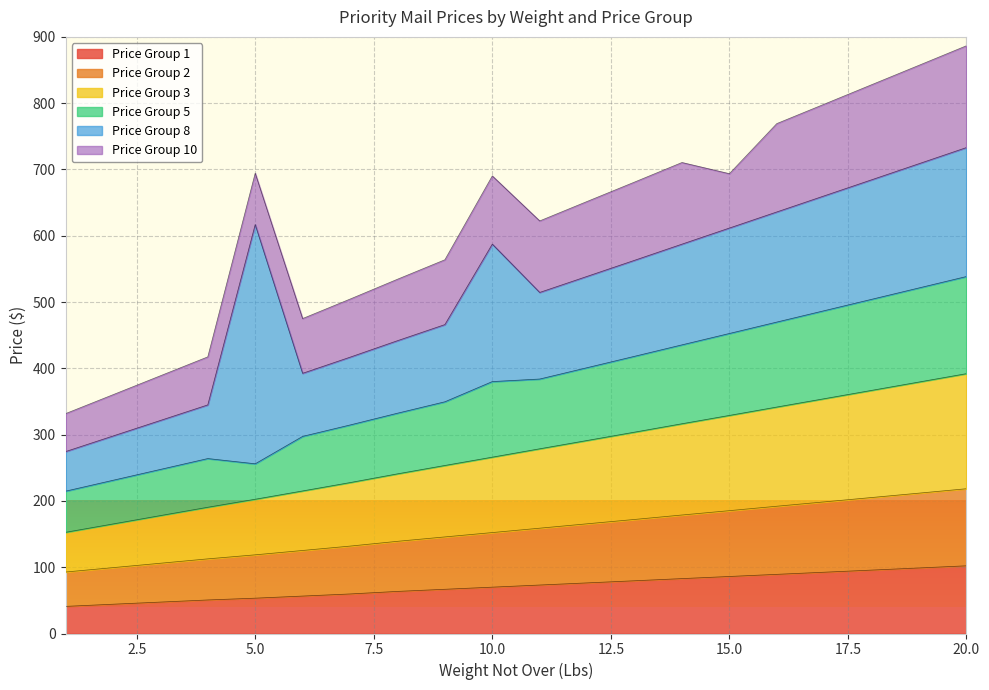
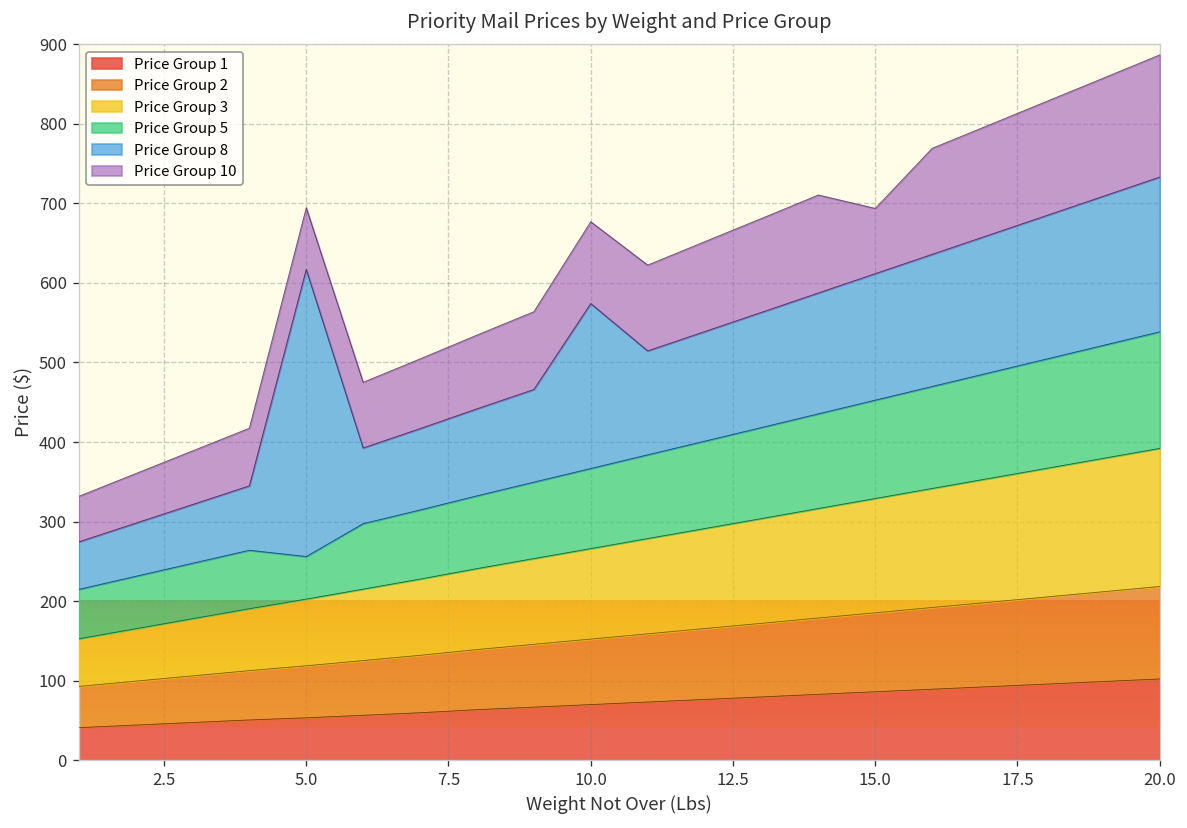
  {
    "Price Group 3": {
      "5.0": 80,
      "10.0": 110,
      "15.0": 140,
      "20.0": 170
    },
    "Price Group 5": {
      "5.0": 50,
-     "10.0": 110,
+     "10.0": 100,
      "15.0": 120,
      "20.0": 150
    },
    "Price Group 8": {
      "5.0": 360,
      "10.0": 210,
      "15.0": 160,
      "20.0": 190
    },
    "Price Group 10": {
      "5.0": 80,
      "10.0": 100,
      "15.0": 80,
      "20.0": 150
    }
  }
